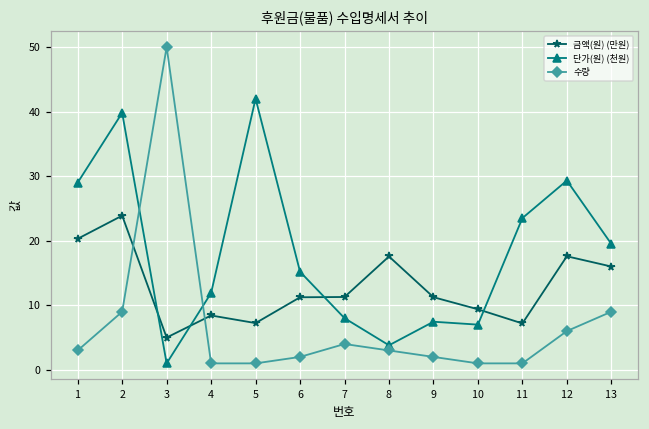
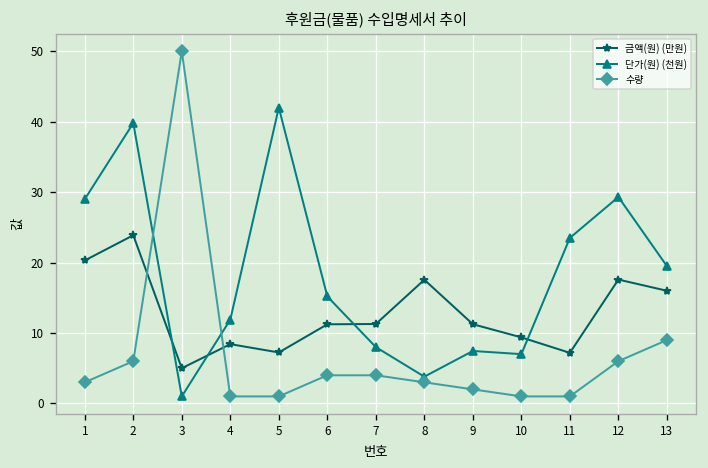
  {
    "수량": {
      "1": 3,
-     "2": 9,
+     "2": 6,
      "3": 50,
      "4": 1,
      "5": 1,
-     "6": 2,
+     "6": 4,
      "7": 4,
      "8": 3,
      "9": 2,
      "10": 1,
      "11": 1,
      "12": 6,
      "13": 9
    }
  }
